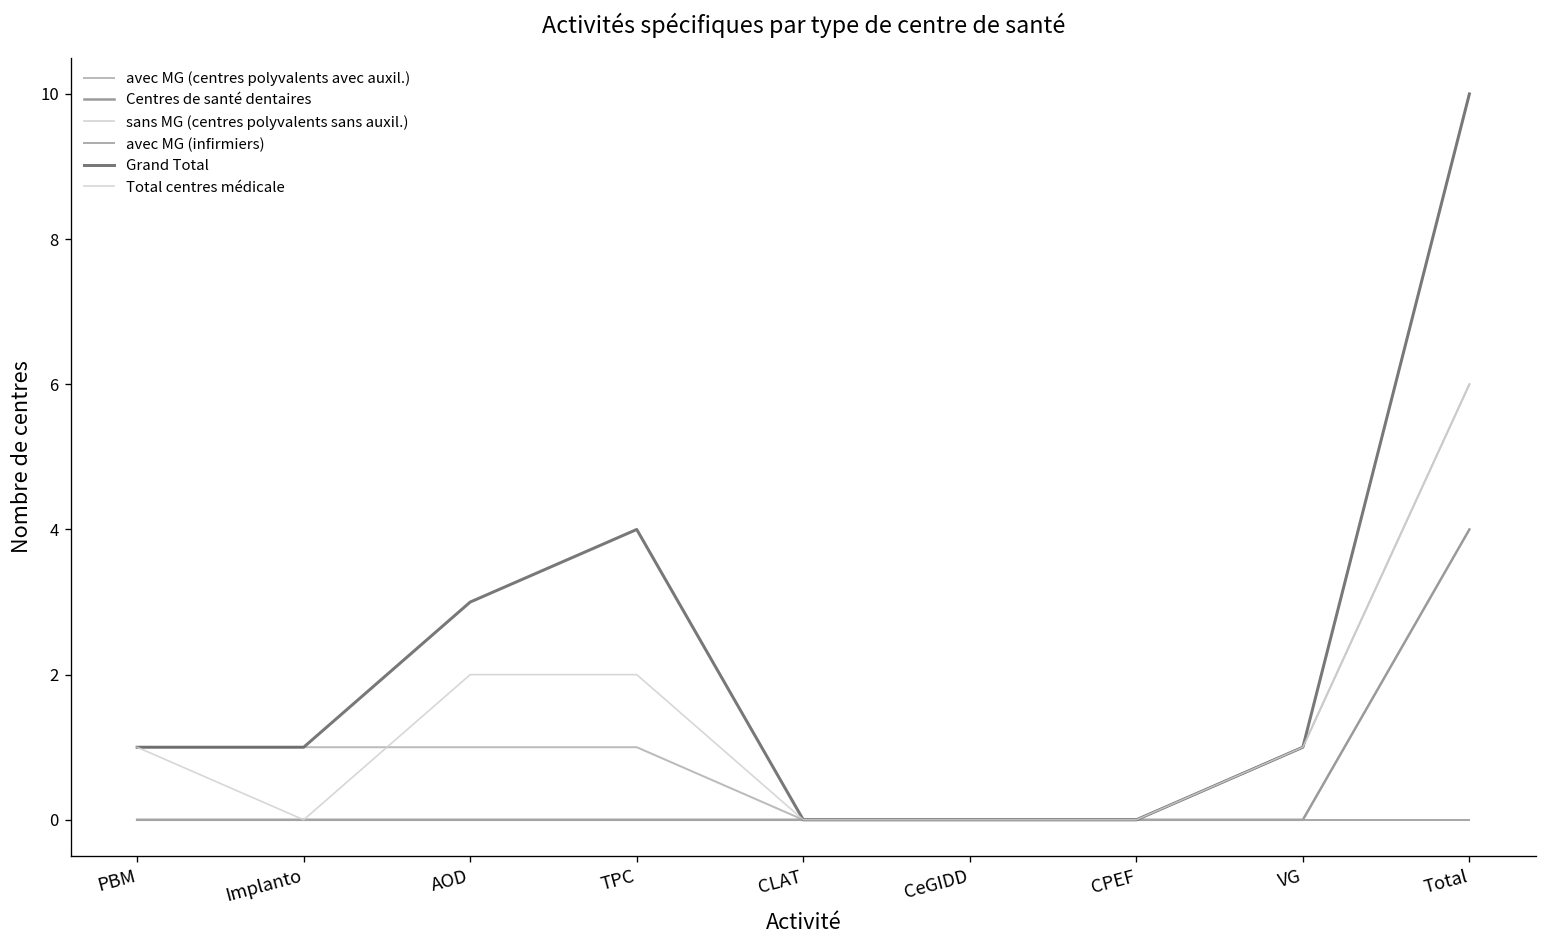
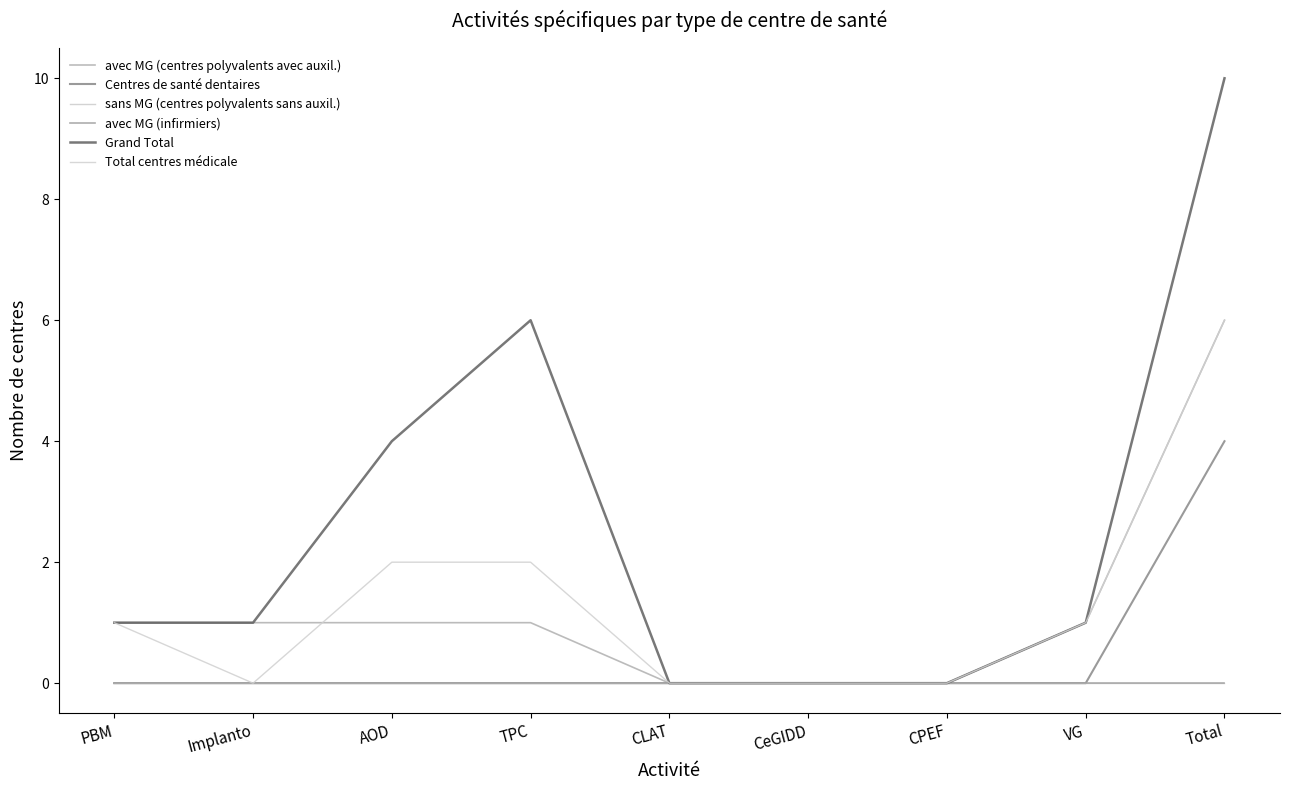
  {
    "Grand Total": {
-     "AOD": 3,
-     "TPC": 4,
+     "AOD": 4,
+     "TPC": 6,
      "Total": 10
    }
  }
